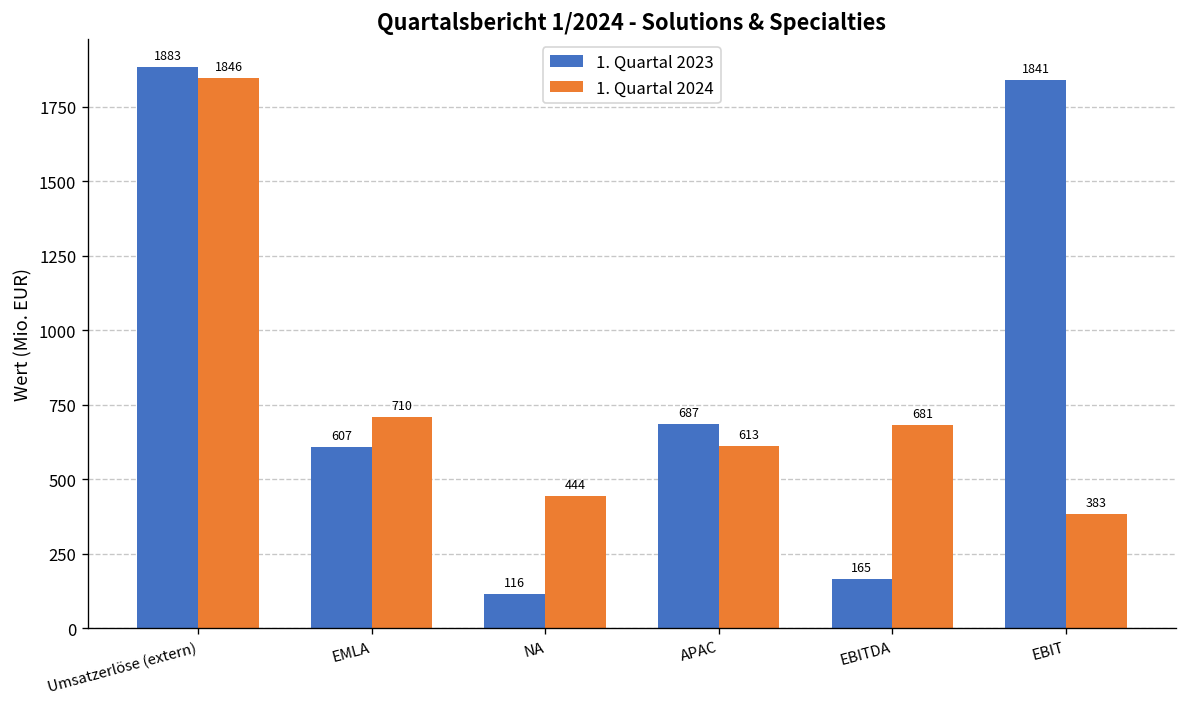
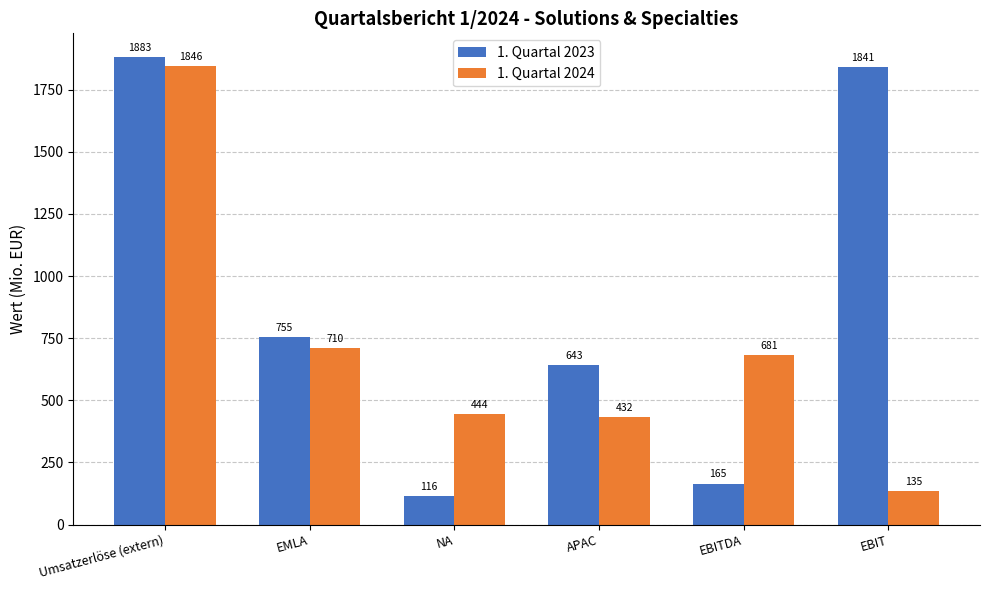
  {
    "1. Quartal 2023": {
      "Umsatzerlöse (extern)": 1883,
-     "EMLA": 607,
+     "EMLA": 755,
      "NA": 116,
-     "APAC": 687,
+     "APAC": 643,
      "EBITDA": 165,
      "EBIT": 1841
    },
    "1. Quartal 2024": {
      "Umsatzerlöse (extern)": 1846,
      "EMLA": 710,
      "NA": 444,
-     "APAC": 613,
+     "APAC": 432,
      "EBITDA": 681,
-     "EBIT": 383
+     "EBIT": 135
    }
  }
